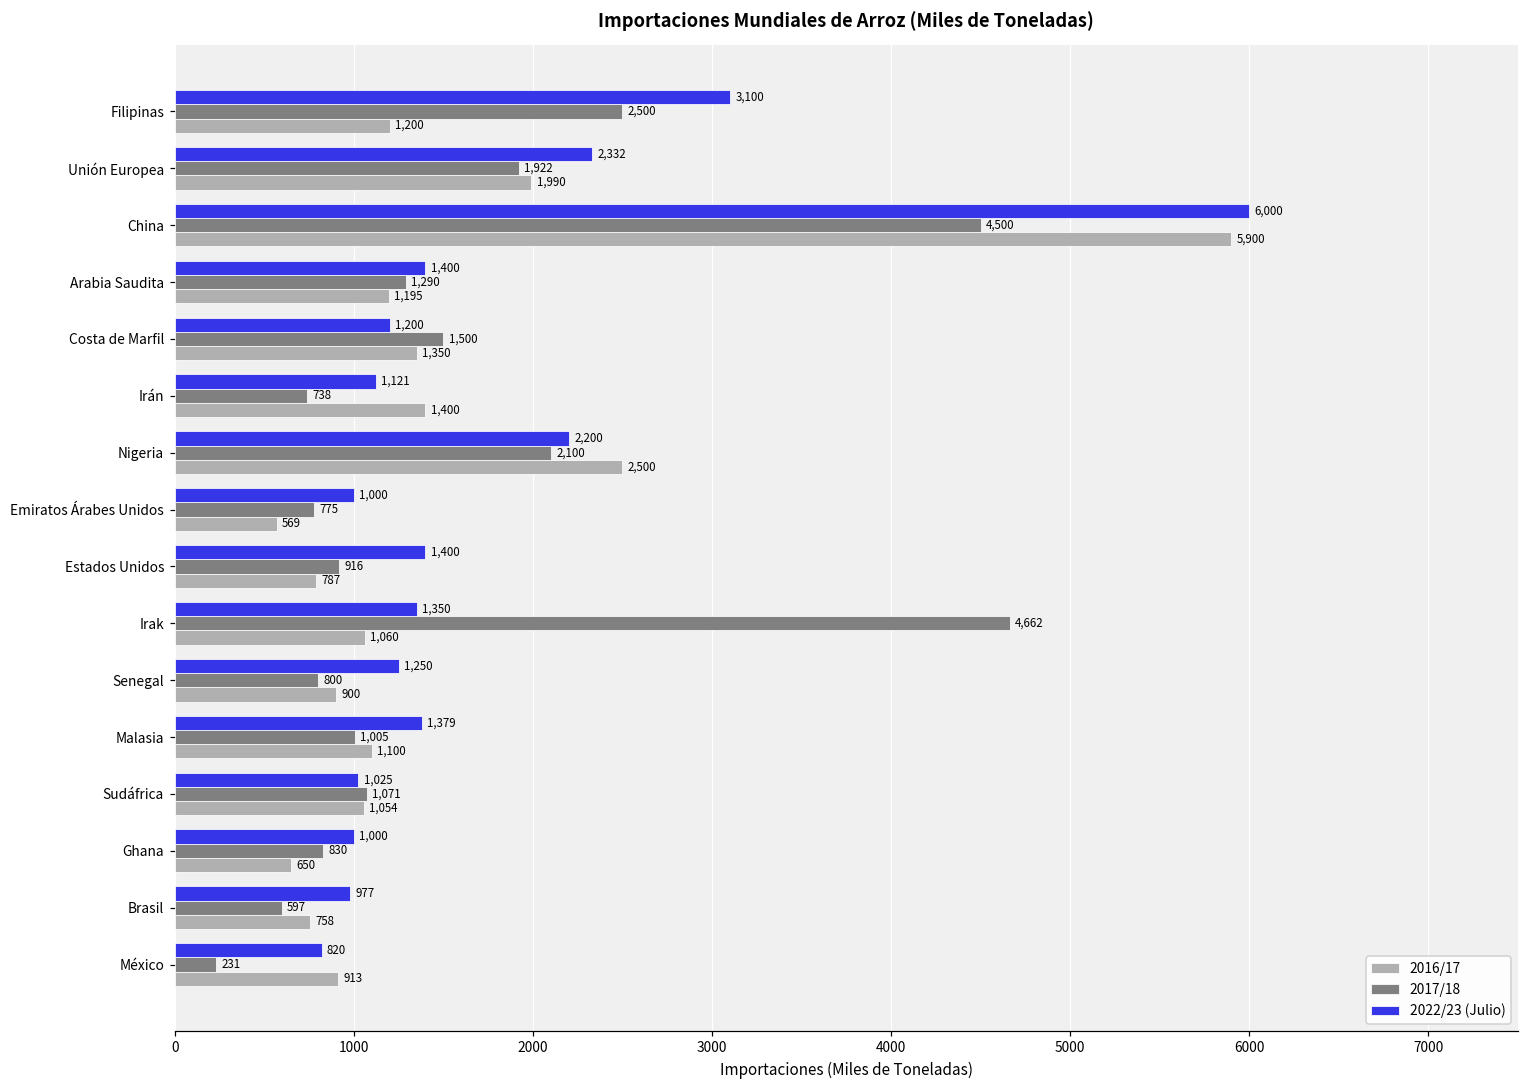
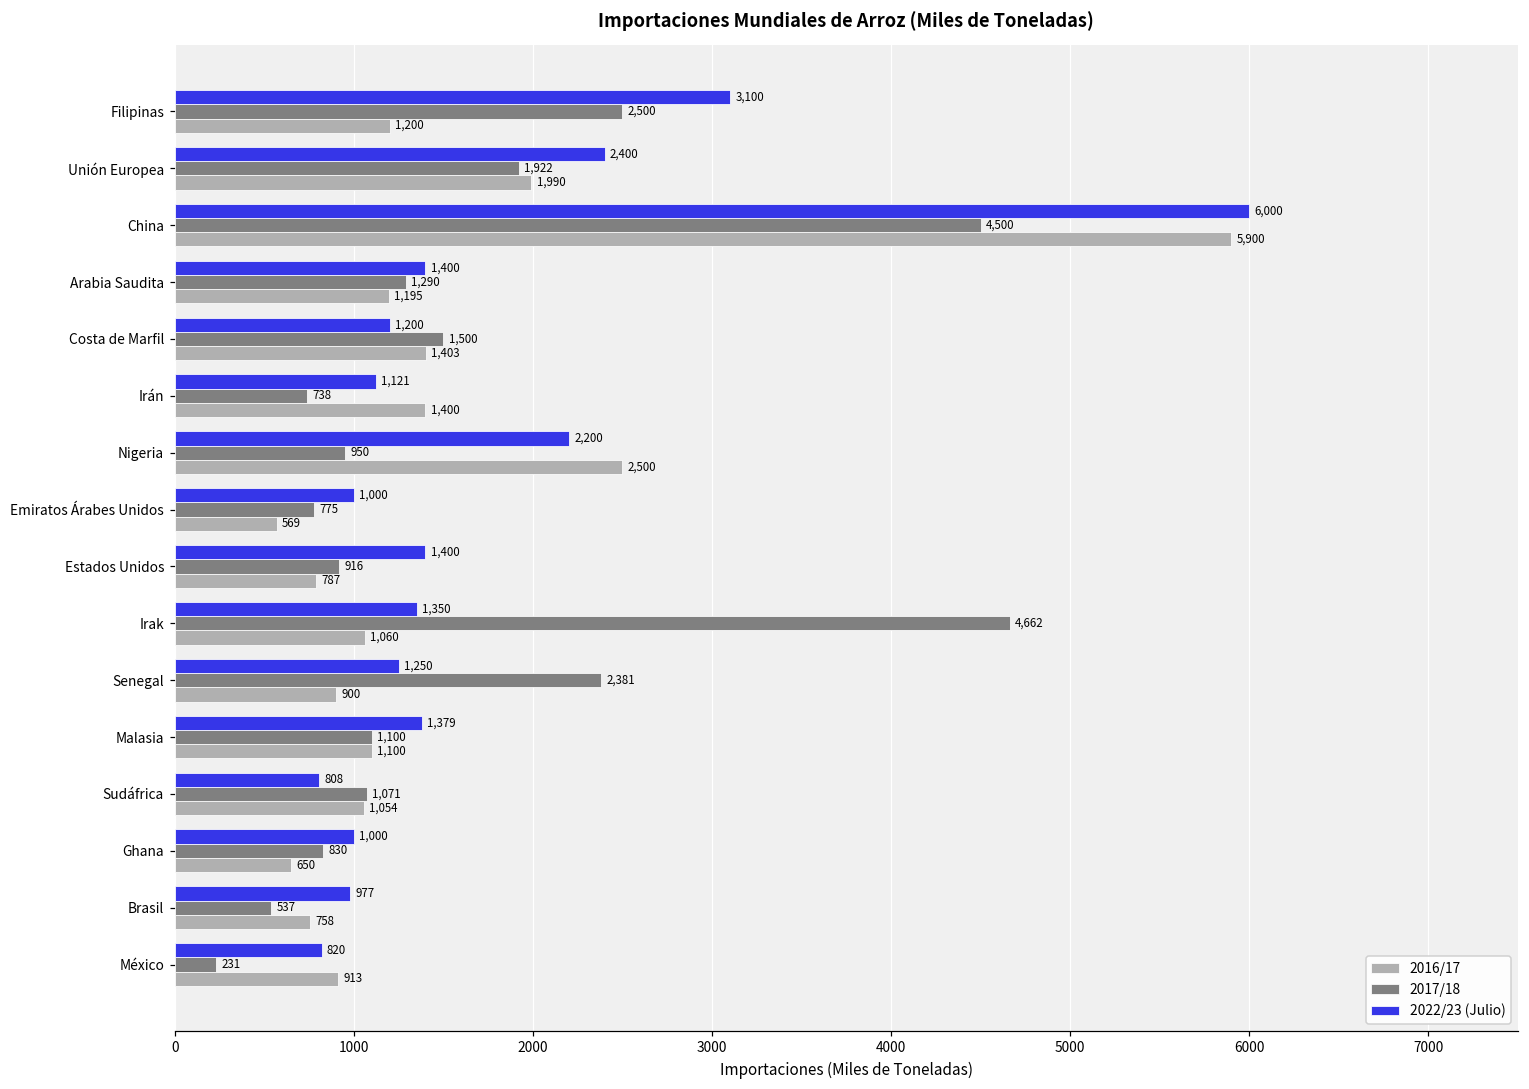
  {
    "2016/17": {
      "Filipinas": "1,200",
      "Unión Europea": "1,990",
      "China": "5,900",
      "Arabia Saudita": "1,195",
-     "Costa de Marfil": "1,350",
+     "Costa de Marfil": "1,403",
      "Irán": "1,400",
      "Nigeria": "2,500",
      "Emiratos Árabes Unidos": "569",
      "Estados Unidos": "787",
      "Irak": "1,060",
      "Senegal": "900",
      "Malasia": "1,100",
      "Sudáfrica": "1,054",
      "Ghana": "650",
      "Brasil": "758",
      "México": "913"
    },
    "2017/18": {
      "Filipinas": "2,500",
      "Unión Europea": "1,922",
      "China": "4,500",
      "Arabia Saudita": "1,290",
      "Costa de Marfil": "1,500",
      "Irán": "738",
-     "Nigeria": "2,100",
+     "Nigeria": "950",
      "Emiratos Árabes Unidos": "775",
      "Estados Unidos": "916",
      "Irak": "4,662",
-     "Senegal": "800",
-     "Malasia": "1,005",
+     "Senegal": "2,381",
+     "Malasia": "1,100",
      "Sudáfrica": "1,071",
      "Ghana": "830",
-     "Brasil": "597",
+     "Brasil": "537",
      "México": "231"
    },
    "2022/23 (Julio)": {
      "Filipinas": "3,100",
-     "Unión Europea": "2,332",
+     "Unión Europea": "2,400",
      "China": "6,000",
      "Arabia Saudita": "1,400",
      "Costa de Marfil": "1,200",
      "Irán": "1,121",
      "Nigeria": "2,200",
      "Emiratos Árabes Unidos": "1,000",
      "Estados Unidos": "1,400",
      "Irak": "1,350",
      "Senegal": "1,250",
      "Malasia": "1,379",
-     "Sudáfrica": "1,025",
+     "Sudáfrica": "808",
      "Ghana": "1,000",
      "Brasil": "977",
      "México": "820"
    }
  }
